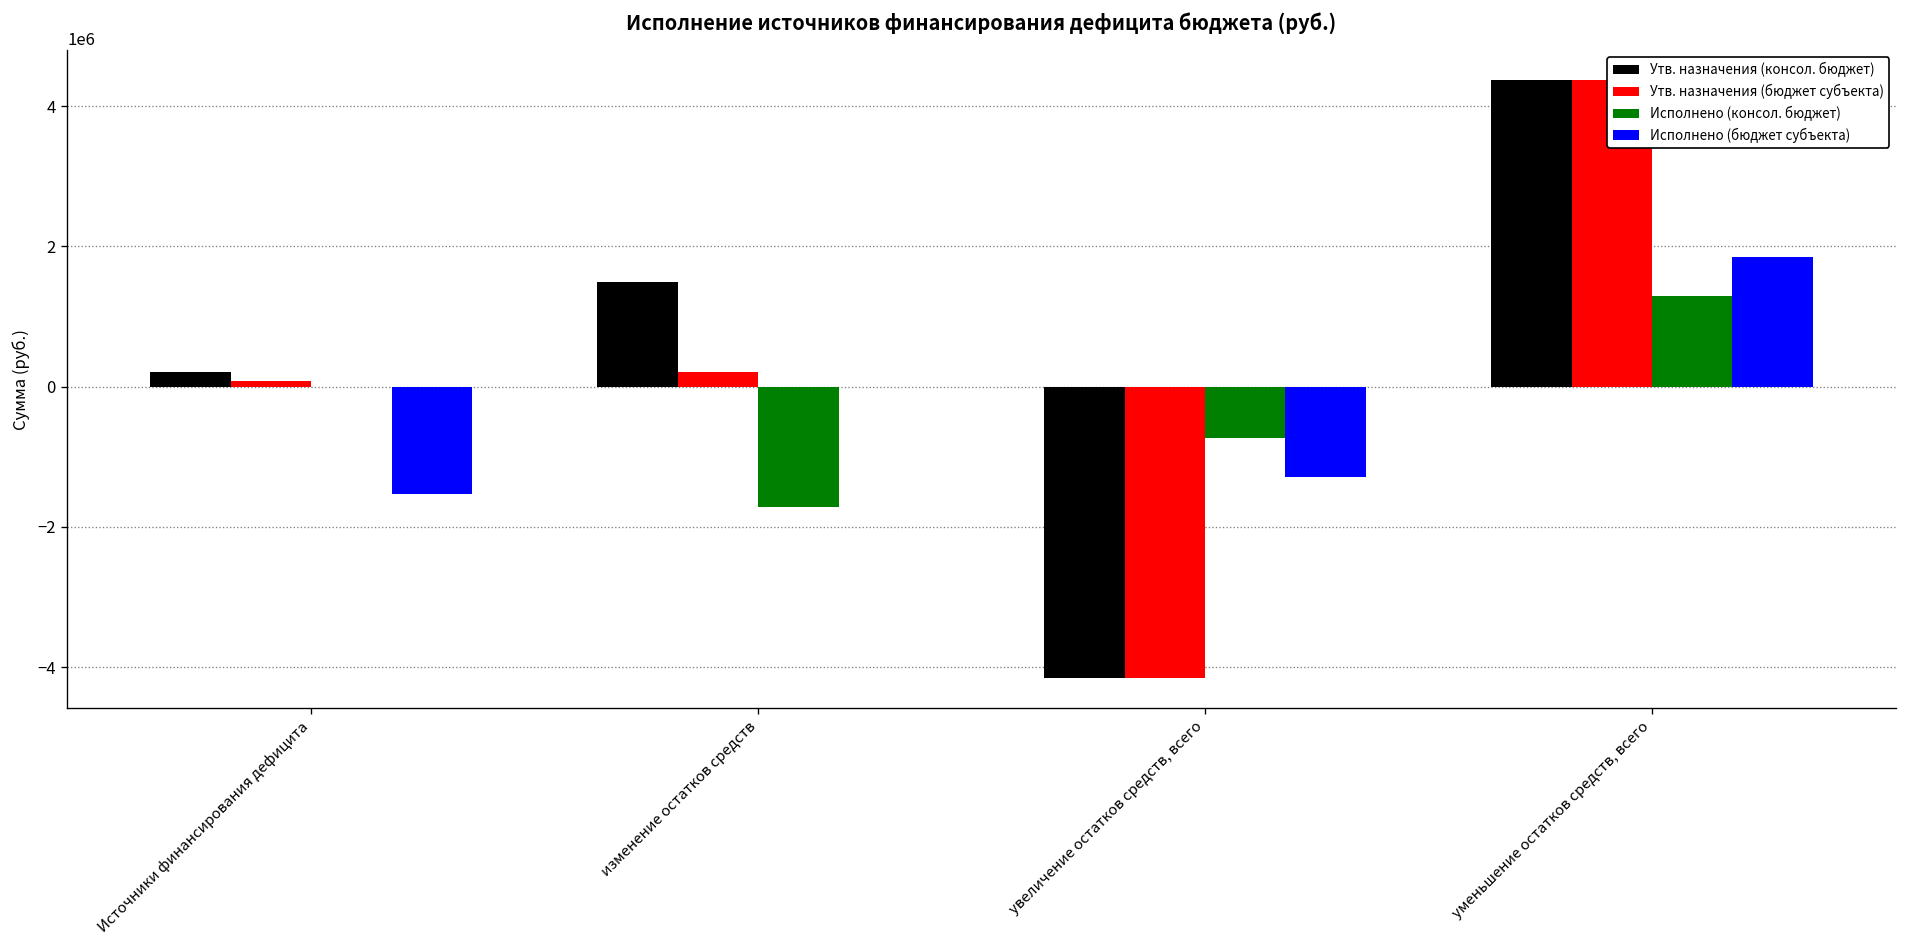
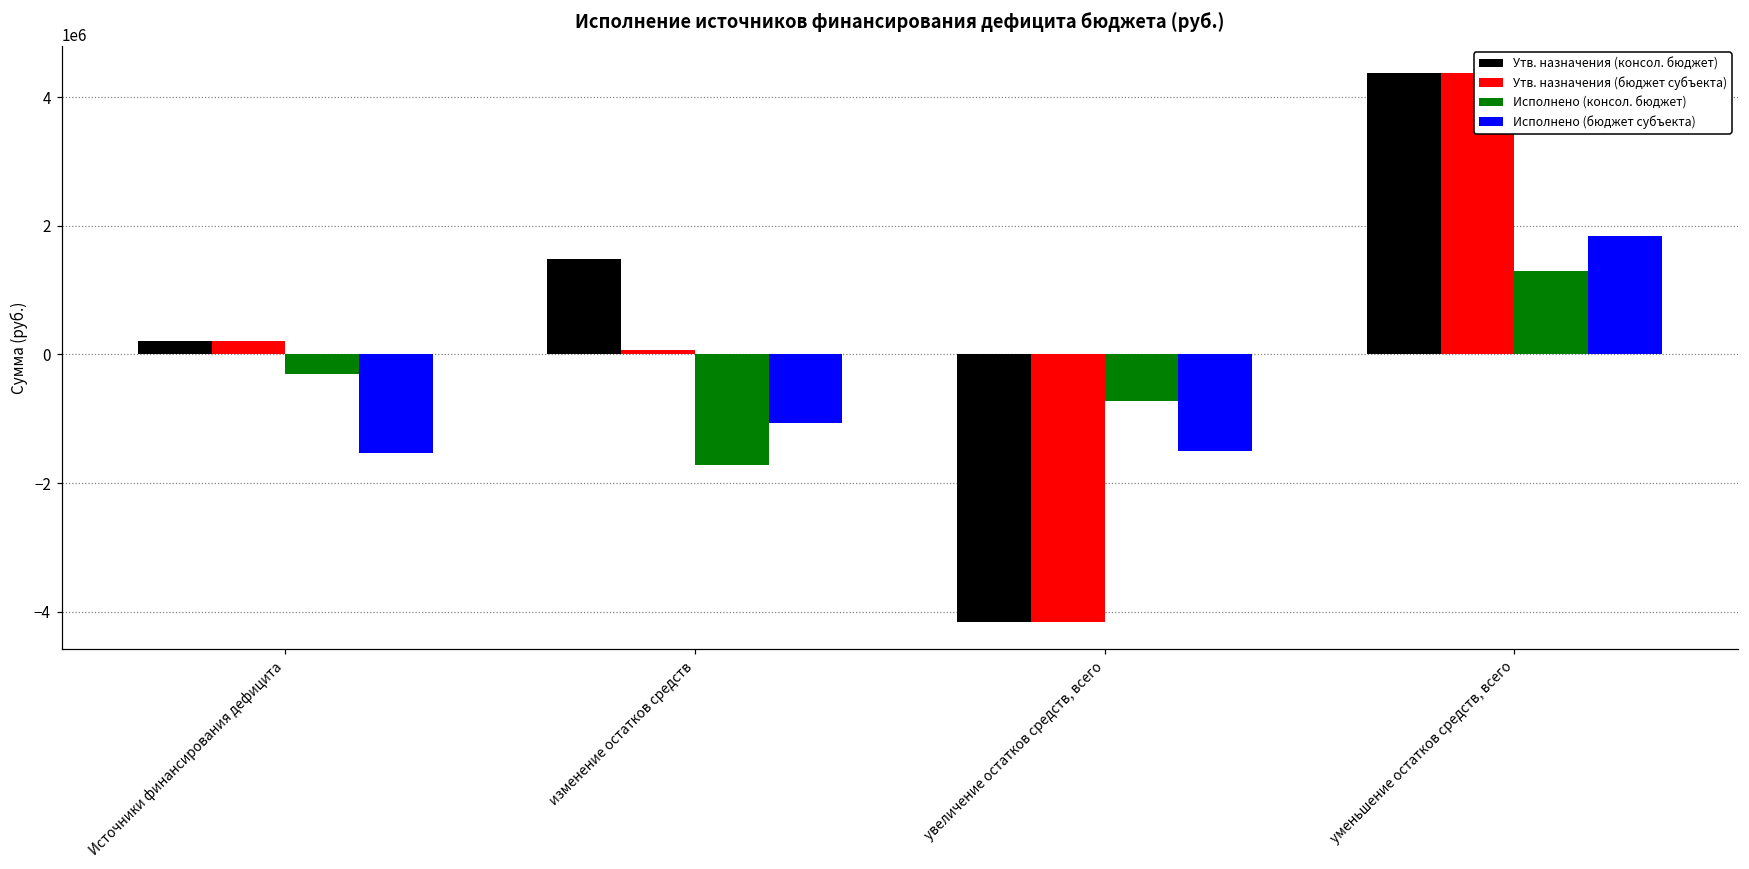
  {
    "Утв. назначения (консол. бюджет)": {
      "Источники финансирования дефицита": 200000,
      "изменение остатков средств": 1500000,
      "увеличение остатков средств, всего": -4200000,
      "уменьшение остатков средств, всего": 4400000
    },
    "Утв. назначения (бюджет субъекта)": {
-     "Источники финансирования дефицита": 100000,
-     "изменение остатков средств": 200000,
+     "Источники финансирования дефицита": 200000,
+     "изменение остатков средств": 100000,
      "увеличение остатков средств, всего": -4200000
    },
    "Исполнено (консол. бюджет)": {
-     "Источники финансирования дефицита": 0,
+     "Источники финансирования дефицита": -300000,
      "изменение остатков средств": -1700000,
      "увеличение остатков средств, всего": -700000,
      "уменьшение остатков средств, всего": 1300000
    },
    "Исполнено (бюджет субъекта)": {
      "Источники финансирования дефицита": -1500000,
-     "изменение остатков средств": 0,
-     "увеличение остатков средств, всего": -1300000,
+     "изменение остатков средств": -1100000,
+     "увеличение остатков средств, всего": -1500000,
      "уменьшение остатков средств, всего": 1800000
    }
  }
